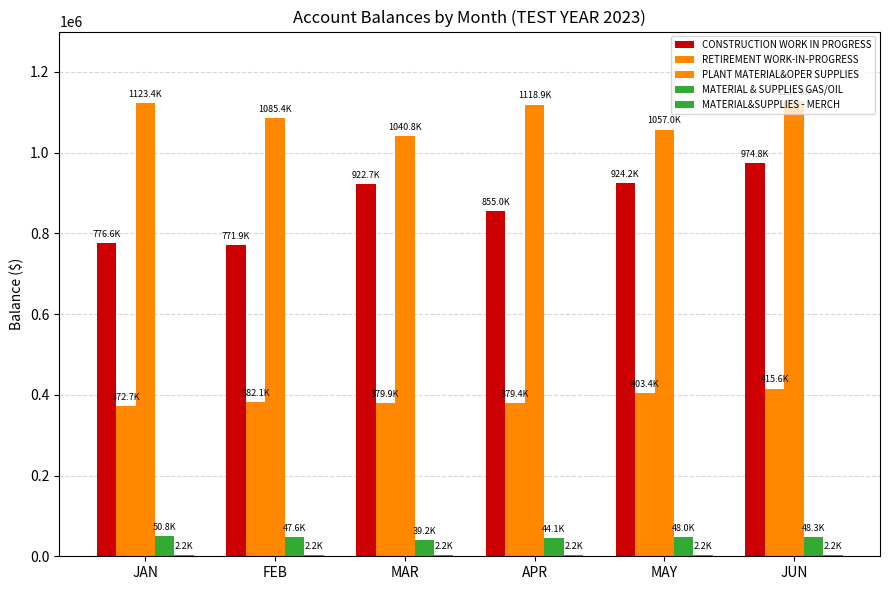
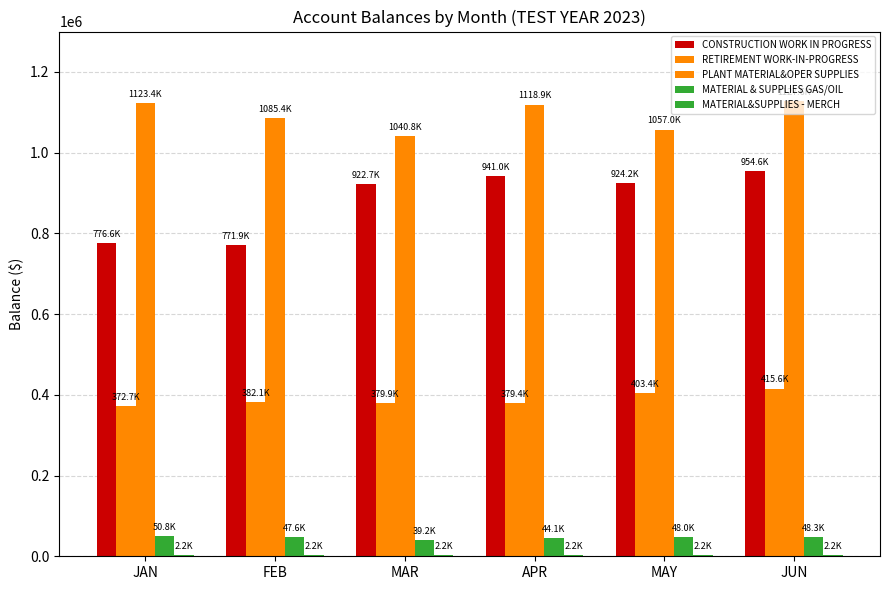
  {
    "CONSTRUCTION WORK IN PROGRESS": {
      "JAN": "776.6K",
      "FEB": "771.9K",
      "MAR": "922.7K",
-     "APR": "855.0K",
+     "APR": "941.0K",
      "MAY": "924.2K",
-     "JUN": "974.8K"
+     "JUN": "954.6K"
    }
  }
